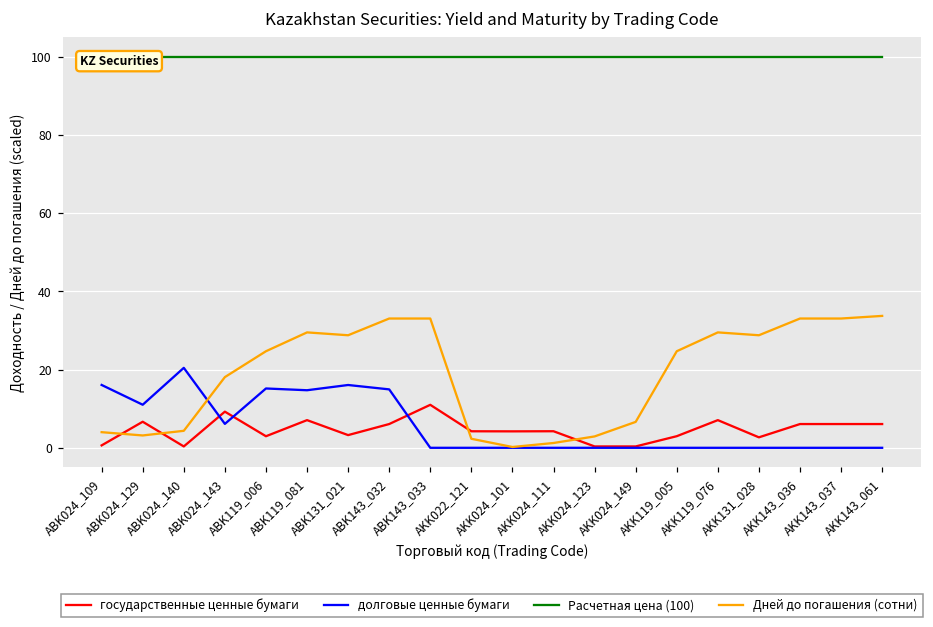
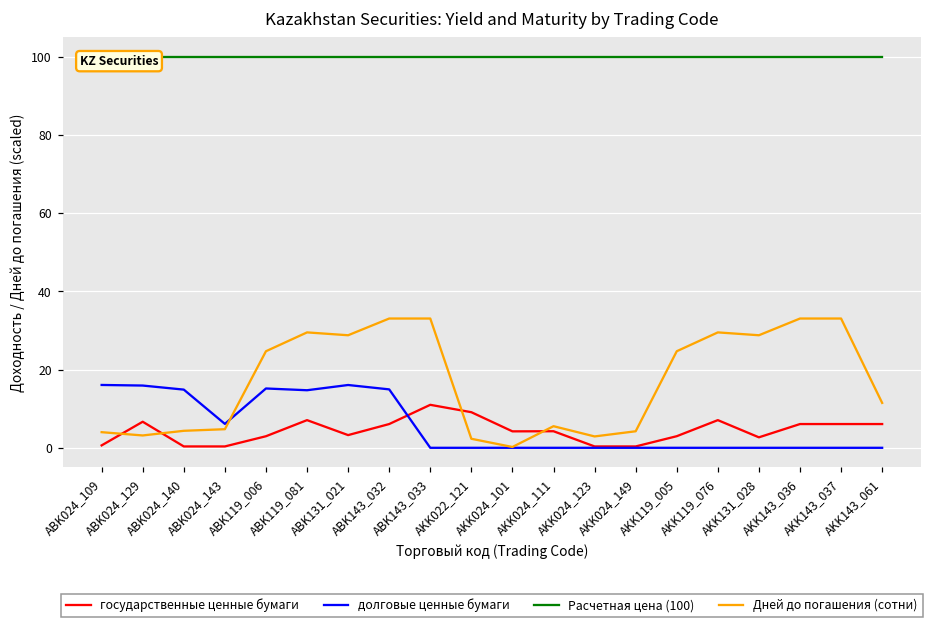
  {
    "государственные ценные бумаги": {
      "ABK024_109": 1,
      "ABK024_129": 7,
      "ABK024_140": 0,
-     "ABK024_143": 9,
+     "ABK024_143": 0,
      "ABK119_006": 3,
      "ABK119_081": 7,
      "ABK131_021": 3,
      "ABK143_032": 6,
      "ABK143_033": 11,
-     "AKK022_121": 4,
+     "AKK022_121": 9,
      "AKK024_101": 4,
      "AKK024_111": 4,
      "AKK119_005": 3,
      "AKK119_076": 7,
      "AKK131_028": 3,
      "AKK143_036": 6,
      "AKK143_037": 6,
      "AKK143_061": 6
    },
    "долговые ценные бумаги": {
      "ABK024_109": 16,
-     "ABK024_129": 11,
-     "ABK024_140": 20,
+     "ABK024_129": 16,
+     "ABK024_140": 15,
      "ABK024_143": 6,
      "ABK119_006": 15,
      "ABK119_081": 15,
      "ABK131_021": 16,
      "ABK143_032": 15,
      "ABK143_033": 0,
      "AKK022_121": 0,
      "AKK024_111": 0,
      "AKK119_005": 0,
      "AKK119_076": 0,
      "AKK131_028": 0,
      "AKK143_036": 0,
      "AKK143_037": 0,
      "AKK143_061": 0
    },
    "Расчетная цена (100)": {
      "ABK024_140": 100,
      "ABK024_143": 100,
      "ABK119_006": 100,
      "ABK119_081": 100,
      "ABK131_021": 100,
      "ABK143_032": 100,
      "ABK143_033": 100,
      "AKK022_121": 100,
      "AKK024_101": 100,
      "AKK024_111": 100,
      "AKK024_123": 100,
      "AKK024_149": 100,
      "AKK119_005": 100,
      "AKK119_076": 100,
      "AKK131_028": 100,
      "AKK143_036": 100,
      "AKK143_037": 100,
      "AKK143_061": 100
    },
    "Дней до погашения (сотни)": {
      "ABK024_109": 4,
      "ABK024_129": 3,
      "ABK024_140": 4,
-     "ABK024_143": 18,
+     "ABK024_143": 5,
      "ABK119_006": 25,
      "ABK119_081": 30,
      "ABK131_021": 29,
      "ABK143_032": 33,
      "ABK143_033": 33,
      "AKK022_121": 2,
-     "AKK024_111": 1,
+     "AKK024_111": 6,
      "AKK024_123": 3,
-     "AKK024_149": 7,
+     "AKK024_149": 4,
      "AKK119_005": 25,
      "AKK119_076": 30,
      "AKK131_028": 29,
      "AKK143_036": 33,
      "AKK143_037": 33,
-     "AKK143_061": 34
+     "AKK143_061": 11
    }
  }
